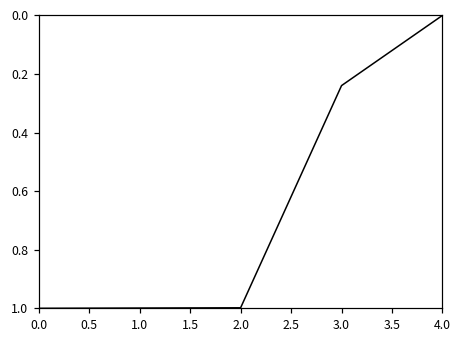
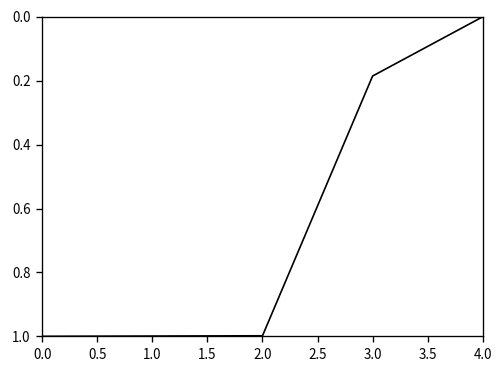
  {
    "0.0": 1.00,
    "1.0": 1.00,
    "2.0": 1.00,
-   "3.0": 0.24,
+   "3.0": 0.19,
    "4.0": 0.00
  }
